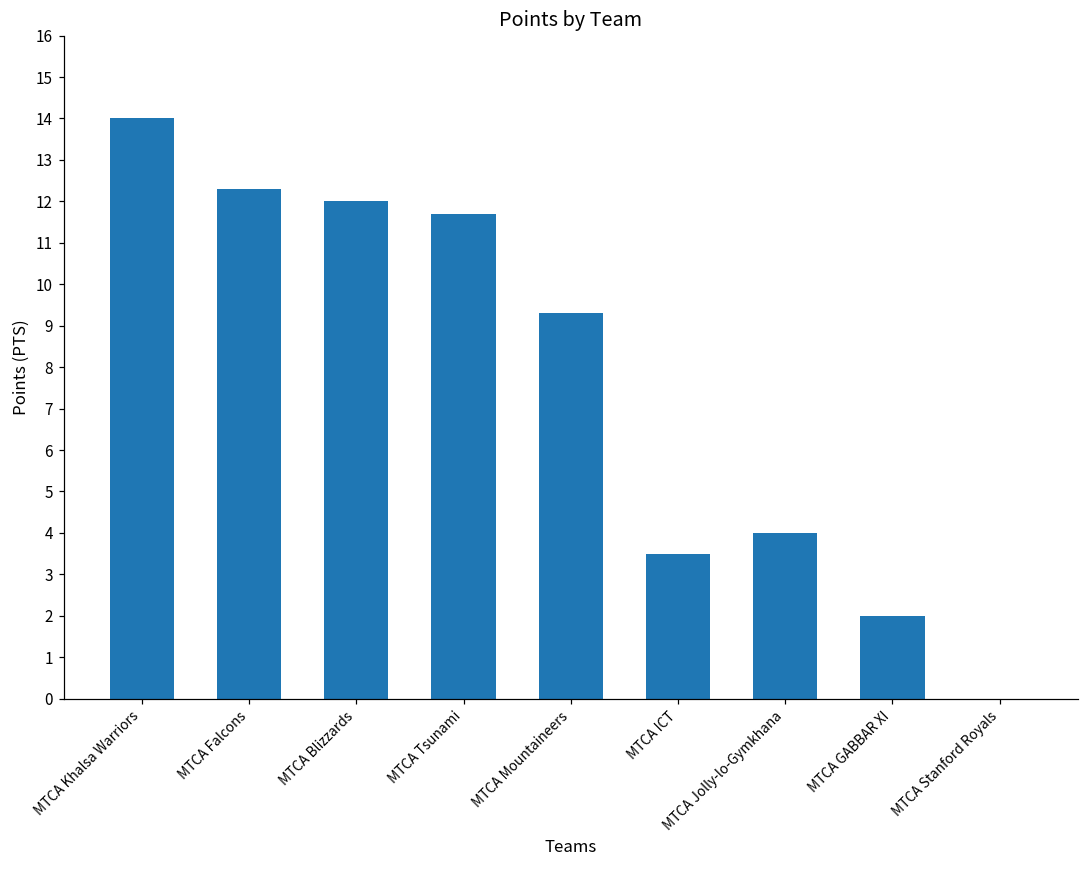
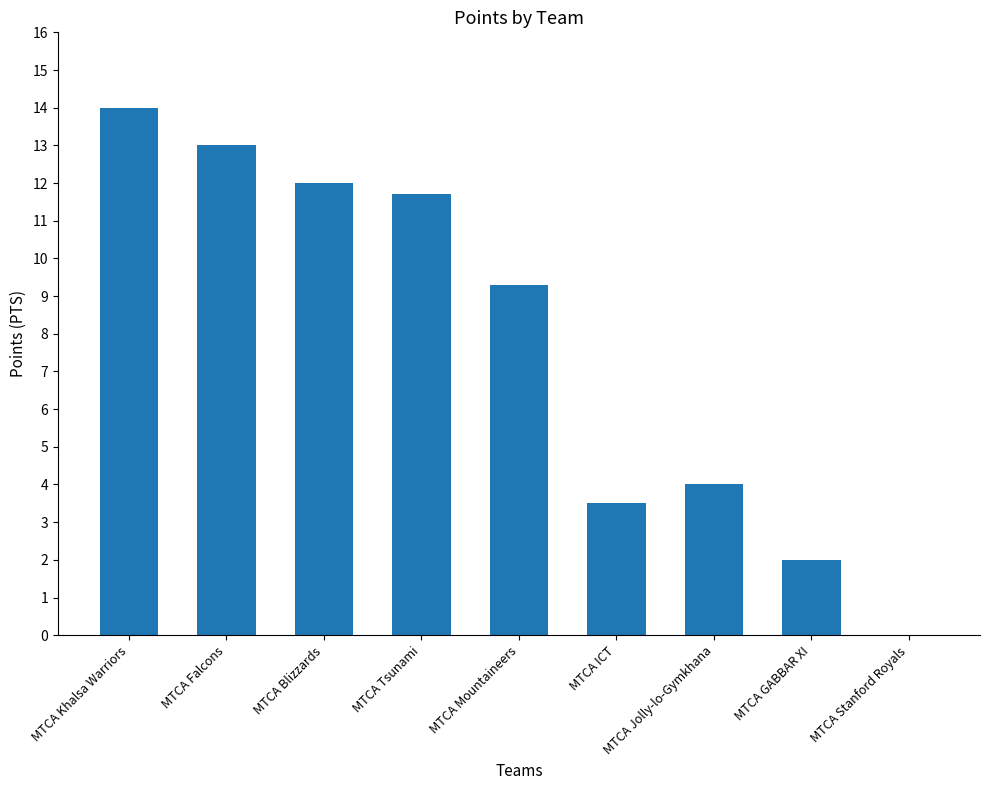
  {
    "MTCA Khalsa Warriors": 14.0,
-   "MTCA Falcons": 12.3,
+   "MTCA Falcons": 13.0,
    "MTCA Blizzards": 12.0,
    "MTCA Tsunami": 11.7,
    "MTCA Mountaineers": 9.3,
    "MTCA ICT": 3.5,
    "MTCA Jolly-lo-Gymkhana": 4.0,
    "MTCA GABBAR XI": 2.0,
    "MTCA Stanford Royals": 0.0
  }
